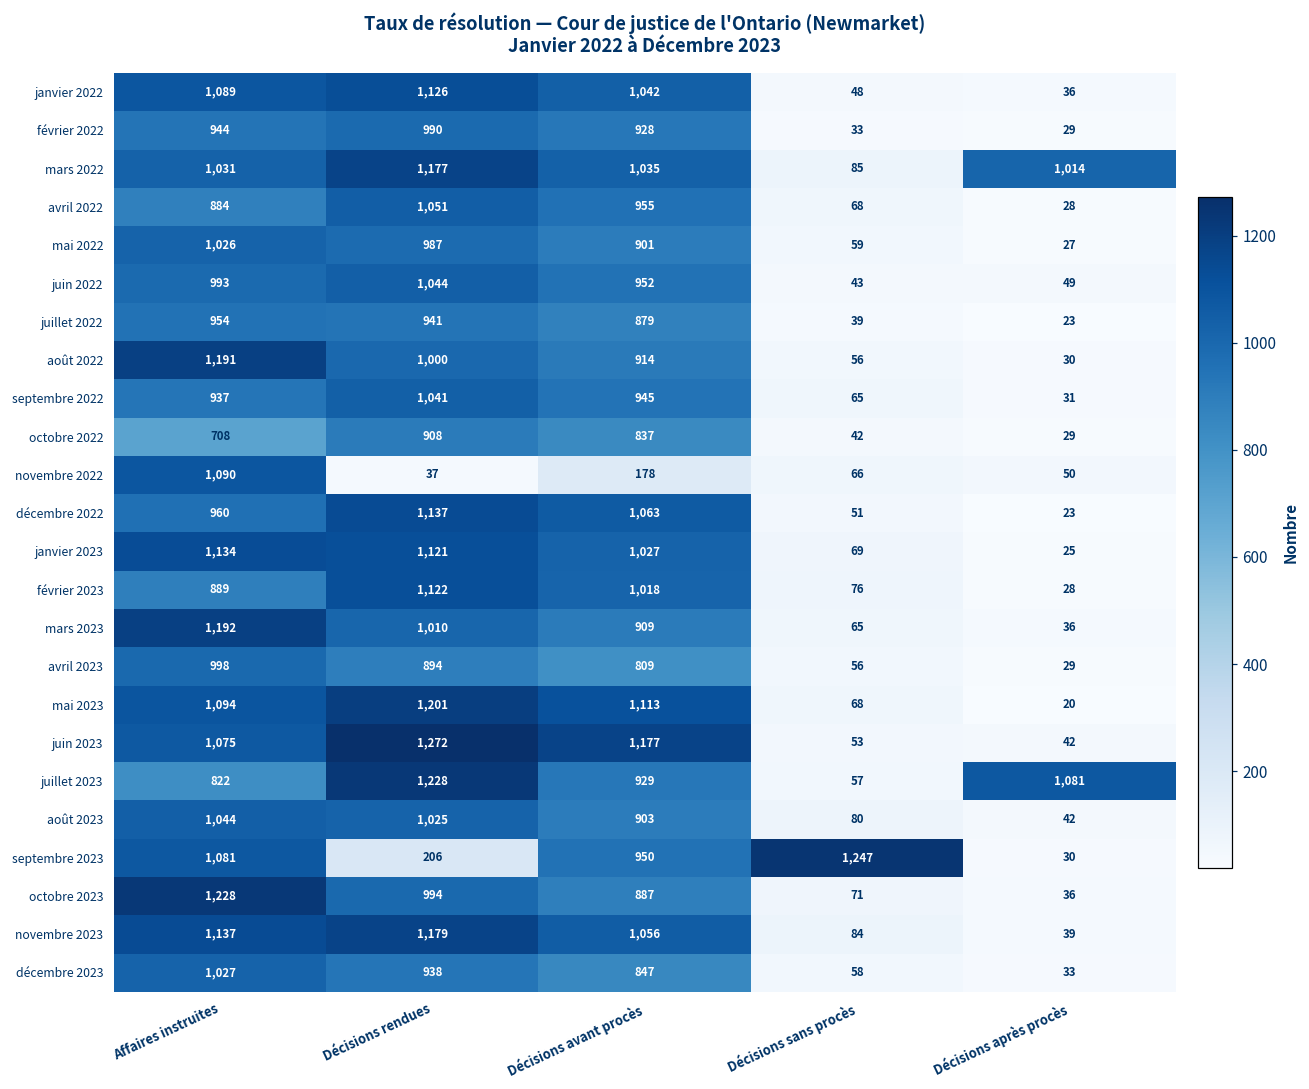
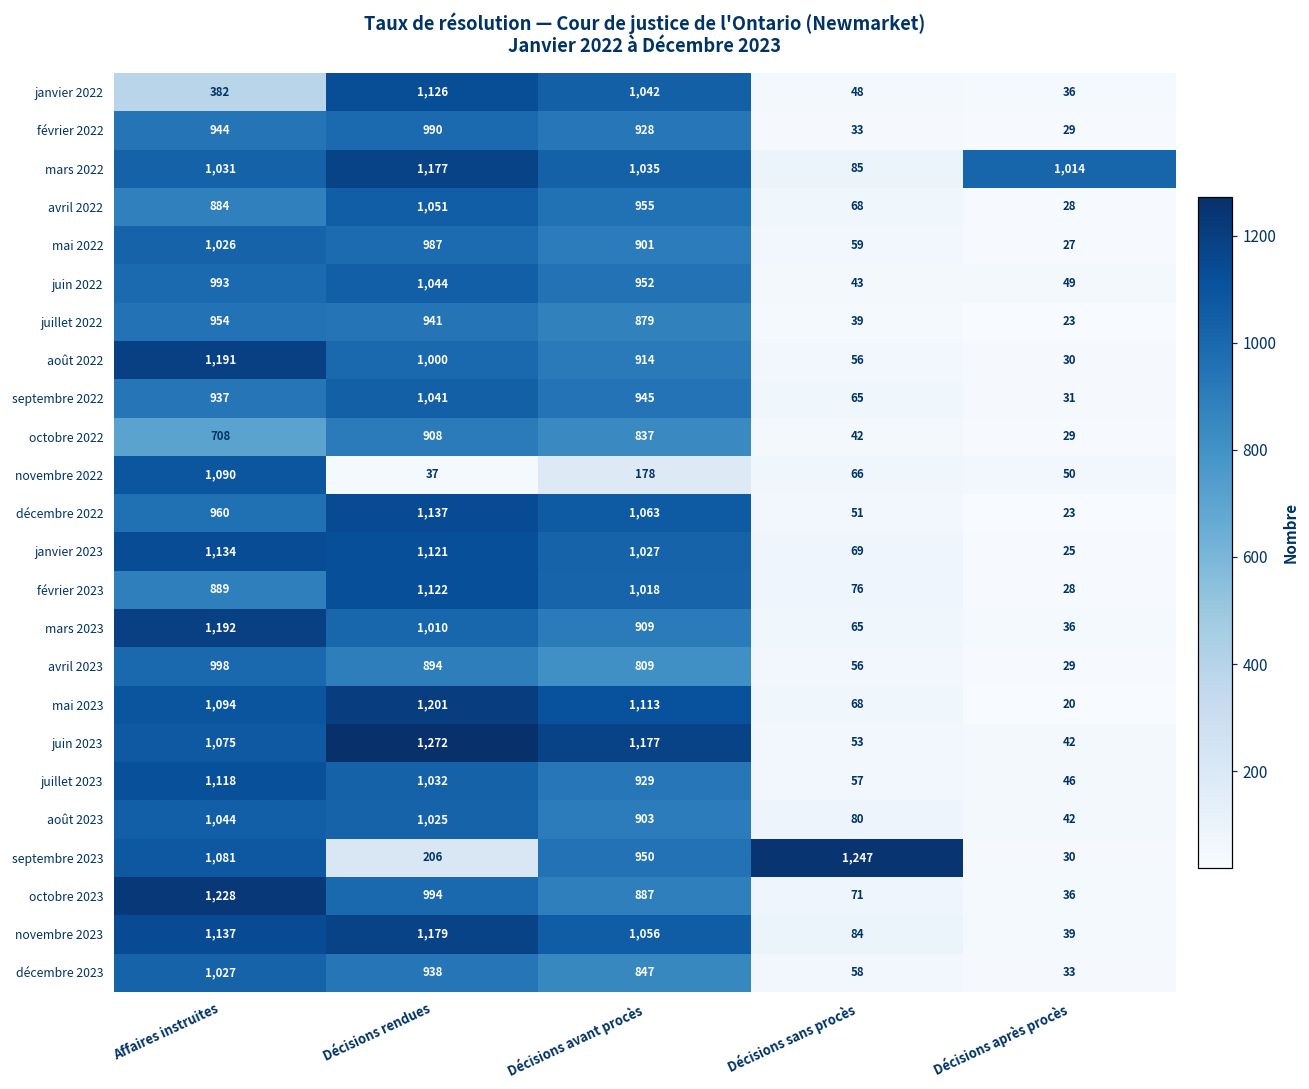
  {
    "janvier 2022": {
-     "Affaires instruites": "1,089",
+     "Affaires instruites": "382",
      "Décisions rendues": "1,126",
      "Décisions avant procès": "1,042",
      "Décisions sans procès": "48",
      "Décisions après procès": "36"
    },
    "février 2022": {
      "Affaires instruites": "944",
      "Décisions rendues": "990",
      "Décisions avant procès": "928",
      "Décisions sans procès": "33",
      "Décisions après procès": "29"
    },
    "mars 2022": {
      "Affaires instruites": "1,031",
      "Décisions rendues": "1,177",
      "Décisions avant procès": "1,035",
      "Décisions sans procès": "85",
      "Décisions après procès": "1,014"
    },
    "avril 2022": {
      "Affaires instruites": "884",
      "Décisions rendues": "1,051",
      "Décisions avant procès": "955",
      "Décisions sans procès": "68",
      "Décisions après procès": "28"
    },
    "mai 2022": {
      "Affaires instruites": "1,026",
      "Décisions rendues": "987",
      "Décisions avant procès": "901",
      "Décisions sans procès": "59",
      "Décisions après procès": "27"
    },
    "juin 2022": {
      "Affaires instruites": "993",
      "Décisions rendues": "1,044",
      "Décisions avant procès": "952",
      "Décisions sans procès": "43",
      "Décisions après procès": "49"
    },
    "juillet 2022": {
      "Affaires instruites": "954",
      "Décisions rendues": "941",
      "Décisions avant procès": "879",
      "Décisions sans procès": "39",
      "Décisions après procès": "23"
    },
    "août 2022": {
      "Affaires instruites": "1,191",
      "Décisions rendues": "1,000",
      "Décisions avant procès": "914",
      "Décisions sans procès": "56",
      "Décisions après procès": "30"
    },
    "septembre 2022": {
      "Affaires instruites": "937",
      "Décisions rendues": "1,041",
      "Décisions avant procès": "945",
      "Décisions sans procès": "65",
      "Décisions après procès": "31"
    },
    "octobre 2022": {
      "Affaires instruites": "708",
      "Décisions rendues": "908",
      "Décisions avant procès": "837",
      "Décisions sans procès": "42",
      "Décisions après procès": "29"
    },
    "novembre 2022": {
      "Affaires instruites": "1,090",
      "Décisions rendues": "37",
      "Décisions avant procès": "178",
      "Décisions sans procès": "66",
      "Décisions après procès": "50"
    },
    "décembre 2022": {
      "Affaires instruites": "960",
      "Décisions rendues": "1,137",
      "Décisions avant procès": "1,063",
      "Décisions sans procès": "51",
      "Décisions après procès": "23"
    },
    "janvier 2023": {
      "Affaires instruites": "1,134",
      "Décisions rendues": "1,121",
      "Décisions avant procès": "1,027",
      "Décisions sans procès": "69",
      "Décisions après procès": "25"
    },
    "février 2023": {
      "Affaires instruites": "889",
      "Décisions rendues": "1,122",
      "Décisions avant procès": "1,018",
      "Décisions sans procès": "76",
      "Décisions après procès": "28"
    },
    "mars 2023": {
      "Affaires instruites": "1,192",
      "Décisions rendues": "1,010",
      "Décisions avant procès": "909",
      "Décisions sans procès": "65",
      "Décisions après procès": "36"
    },
    "avril 2023": {
      "Affaires instruites": "998",
      "Décisions rendues": "894",
      "Décisions avant procès": "809",
      "Décisions sans procès": "56",
      "Décisions après procès": "29"
    },
    "mai 2023": {
      "Affaires instruites": "1,094",
      "Décisions rendues": "1,201",
      "Décisions avant procès": "1,113",
      "Décisions sans procès": "68",
      "Décisions après procès": "20"
    },
    "juin 2023": {
      "Affaires instruites": "1,075",
      "Décisions rendues": "1,272",
      "Décisions avant procès": "1,177",
      "Décisions sans procès": "53",
      "Décisions après procès": "42"
    },
    "juillet 2023": {
-     "Affaires instruites": "822",
-     "Décisions rendues": "1,228",
+     "Affaires instruites": "1,118",
+     "Décisions rendues": "1,032",
      "Décisions avant procès": "929",
      "Décisions sans procès": "57",
-     "Décisions après procès": "1,081"
+     "Décisions après procès": "46"
    },
    "août 2023": {
      "Affaires instruites": "1,044",
      "Décisions rendues": "1,025",
      "Décisions avant procès": "903",
      "Décisions sans procès": "80",
      "Décisions après procès": "42"
    },
    "septembre 2023": {
      "Affaires instruites": "1,081",
      "Décisions rendues": "206",
      "Décisions avant procès": "950",
      "Décisions sans procès": "1,247",
      "Décisions après procès": "30"
    },
    "octobre 2023": {
      "Affaires instruites": "1,228",
      "Décisions rendues": "994",
      "Décisions avant procès": "887",
      "Décisions sans procès": "71",
      "Décisions après procès": "36"
    },
    "novembre 2023": {
      "Affaires instruites": "1,137",
      "Décisions rendues": "1,179",
      "Décisions avant procès": "1,056",
      "Décisions sans procès": "84",
      "Décisions après procès": "39"
    },
    "décembre 2023": {
      "Affaires instruites": "1,027",
      "Décisions rendues": "938",
      "Décisions avant procès": "847",
      "Décisions sans procès": "58",
      "Décisions après procès": "33"
    }
  }
